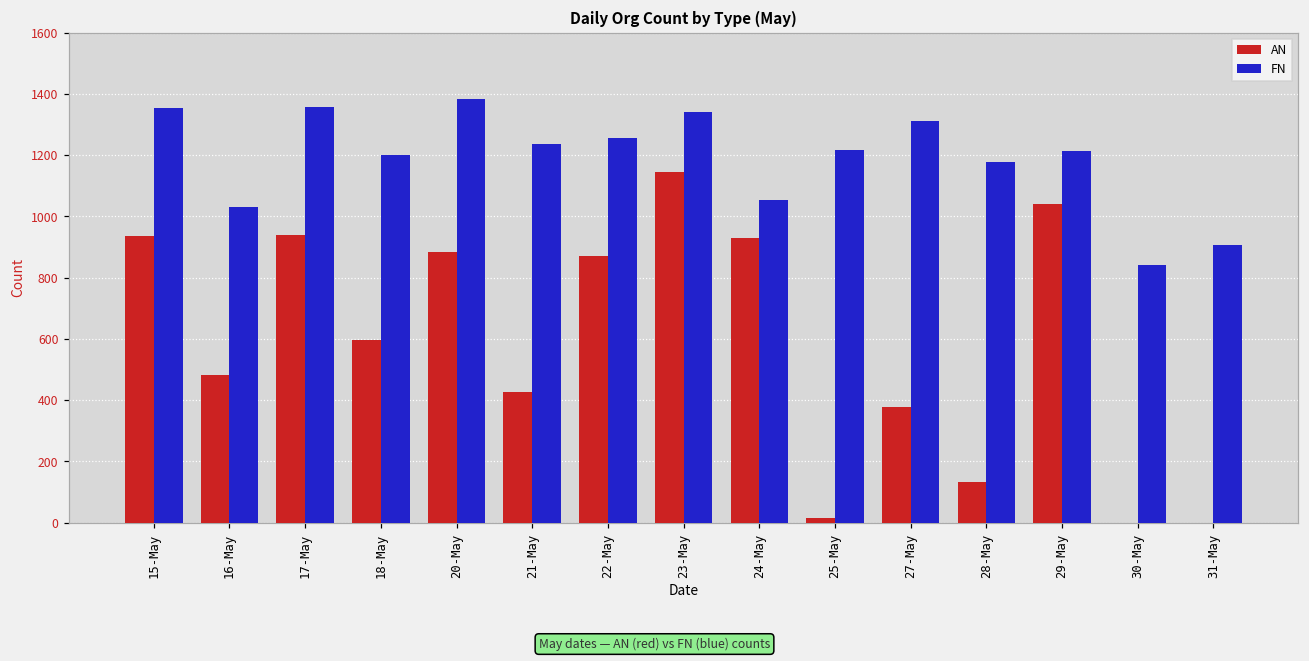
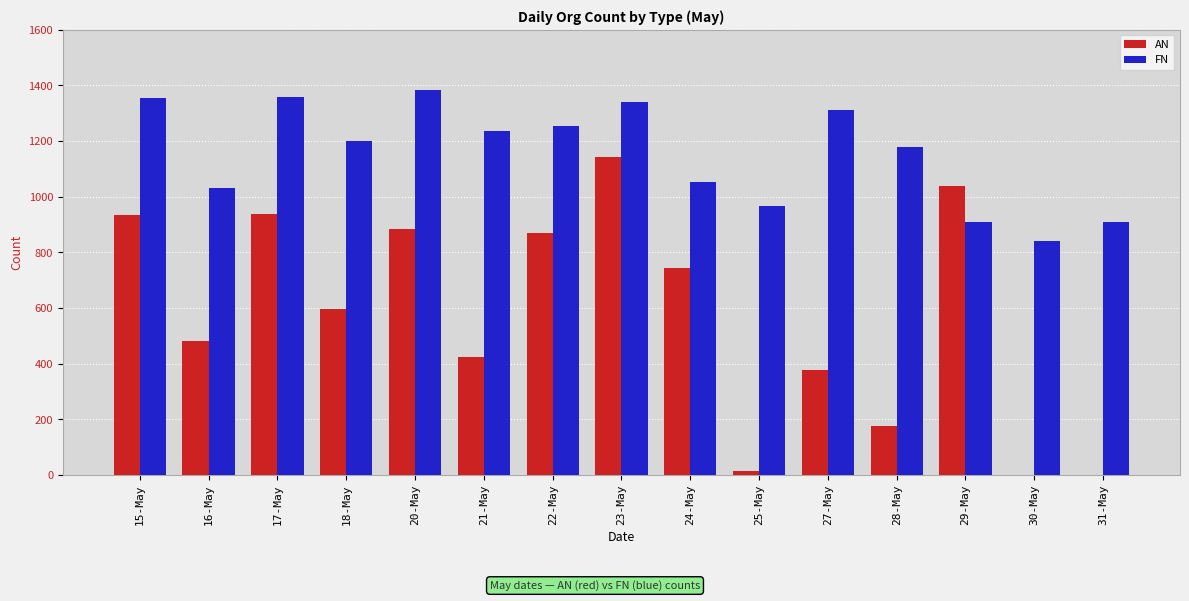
  {
    "AN": {
      "15-May": 940,
      "16-May": 480,
      "17-May": 940,
      "18-May": 600,
      "20-May": 890,
      "21-May": 430,
      "22-May": 870,
      "23-May": 1140,
-     "24-May": 930,
+     "24-May": 740,
      "25-May": 20,
      "27-May": 380,
-     "28-May": 130,
+     "28-May": 180,
      "29-May": 1040,
      "30-May": 0,
      "31-May": 0
    },
    "FN": {
      "15-May": 1350,
      "16-May": 1030,
      "17-May": 1360,
      "18-May": 1200,
      "20-May": 1390,
      "21-May": 1240,
      "22-May": 1260,
      "23-May": 1340,
      "24-May": 1050,
-     "25-May": 1220,
+     "25-May": 970,
      "27-May": 1310,
      "28-May": 1180,
-     "29-May": 1210,
+     "29-May": 910,
      "30-May": 840,
      "31-May": 910
    }
  }
